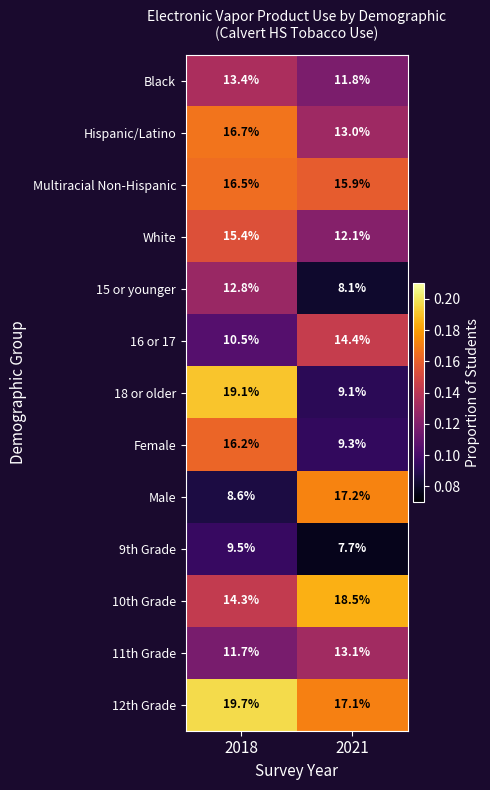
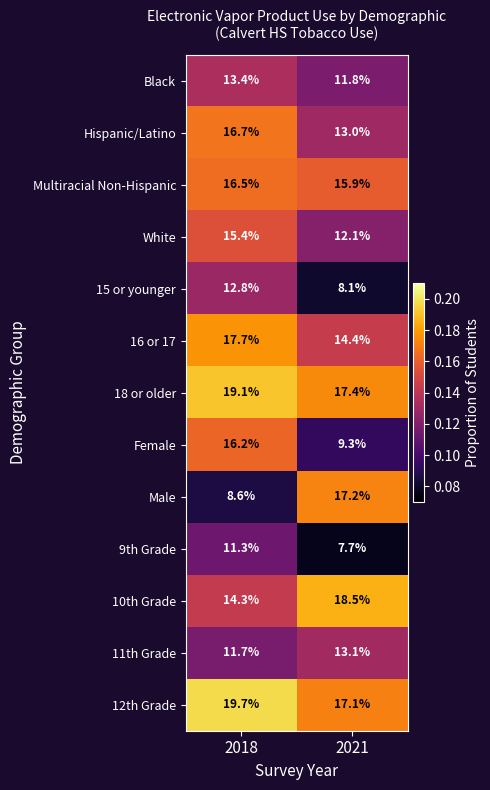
  {
    "Black": {
      "2018": "13.4%",
      "2021": "11.8%"
    },
    "Hispanic/Latino": {
      "2018": "16.7%",
      "2021": "13.0%"
    },
    "Multiracial Non-Hispanic": {
      "2018": "16.5%",
      "2021": "15.9%"
    },
    "White": {
      "2018": "15.4%",
      "2021": "12.1%"
    },
    "15 or younger": {
      "2018": "12.8%",
      "2021": "8.1%"
    },
    "16 or 17": {
-     "2018": "10.5%",
+     "2018": "17.7%",
      "2021": "14.4%"
    },
    "18 or older": {
      "2018": "19.1%",
-     "2021": "9.1%"
+     "2021": "17.4%"
    },
    "Female": {
      "2018": "16.2%",
      "2021": "9.3%"
    },
    "Male": {
      "2018": "8.6%",
      "2021": "17.2%"
    },
    "9th Grade": {
-     "2018": "9.5%",
+     "2018": "11.3%",
      "2021": "7.7%"
    },
    "10th Grade": {
      "2018": "14.3%",
      "2021": "18.5%"
    },
    "11th Grade": {
      "2018": "11.7%",
      "2021": "13.1%"
    },
    "12th Grade": {
      "2018": "19.7%",
      "2021": "17.1%"
    }
  }
